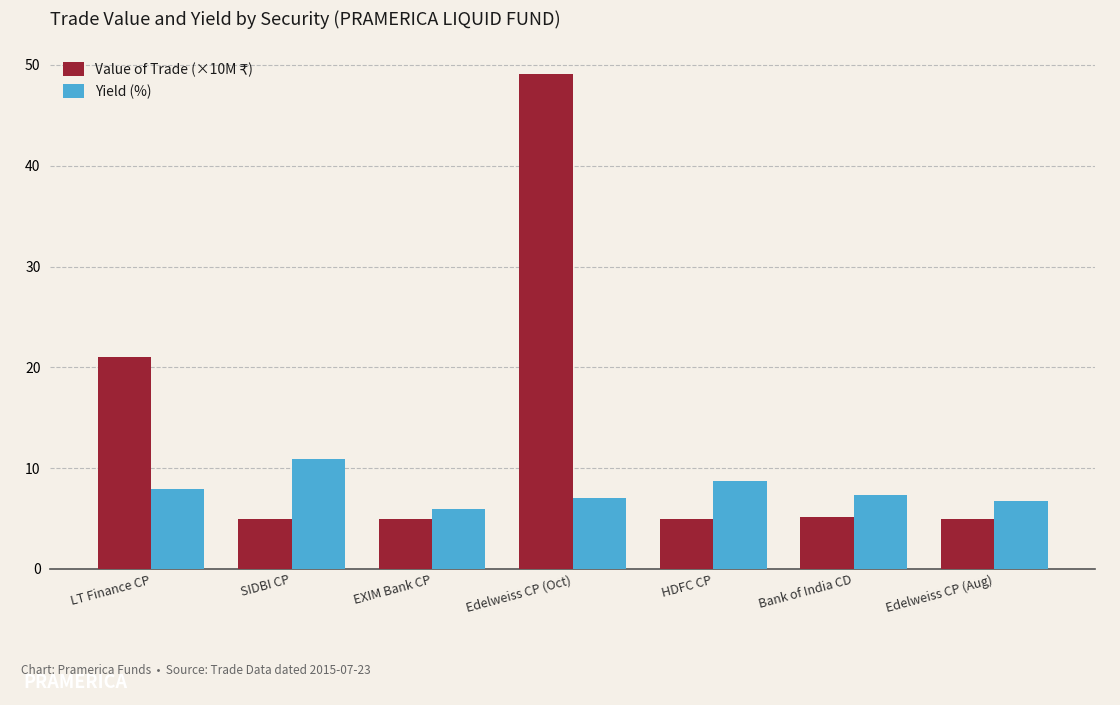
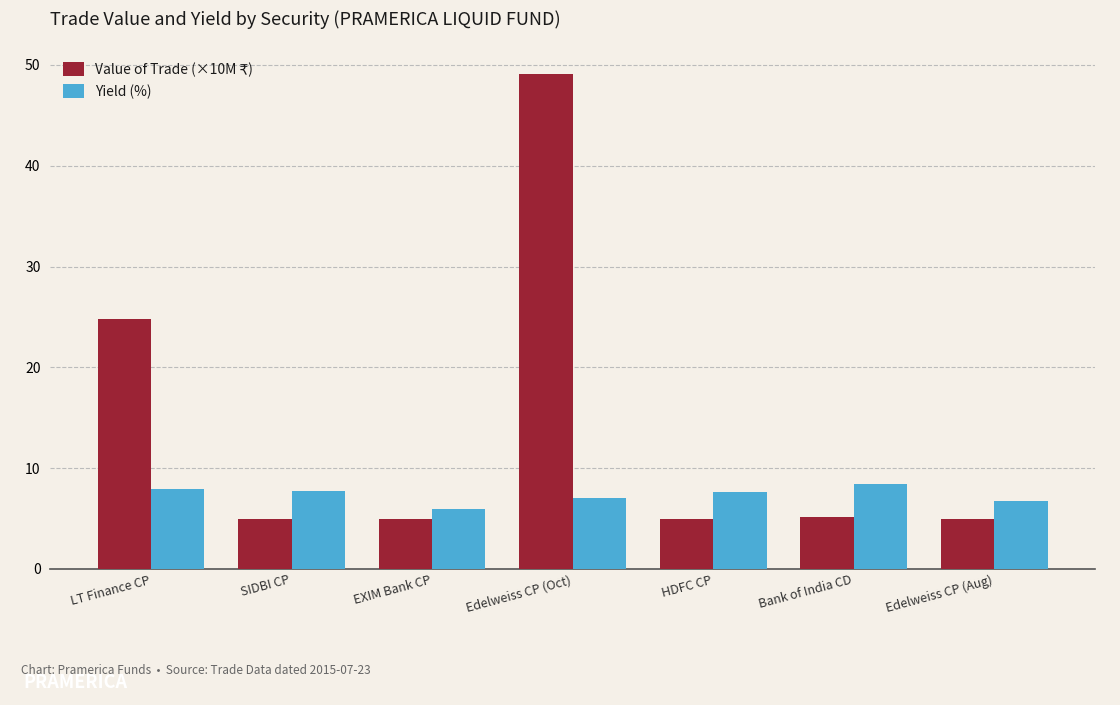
  {
    "Value of Trade (×10M ₹)": {
-     "LT Finance CP": 21.0,
+     "LT Finance CP": 24.8,
      "SIDBI CP": 5.0,
      "EXIM Bank CP": 5.0,
      "Edelweiss CP (Oct)": 49.1,
      "HDFC CP": 4.9,
      "Bank of India CD": 5.2,
      "Edelweiss CP (Aug)": 5.0
    },
    "Yield (%)": {
      "LT Finance CP": 7.9,
-     "SIDBI CP": 10.9,
+     "SIDBI CP": 7.8,
      "EXIM Bank CP": 6.0,
      "Edelweiss CP (Oct)": 7.0,
-     "HDFC CP": 8.7,
-     "Bank of India CD": 7.4,
+     "HDFC CP": 7.6,
+     "Bank of India CD": 8.4,
      "Edelweiss CP (Aug)": 6.7
    }
  }
